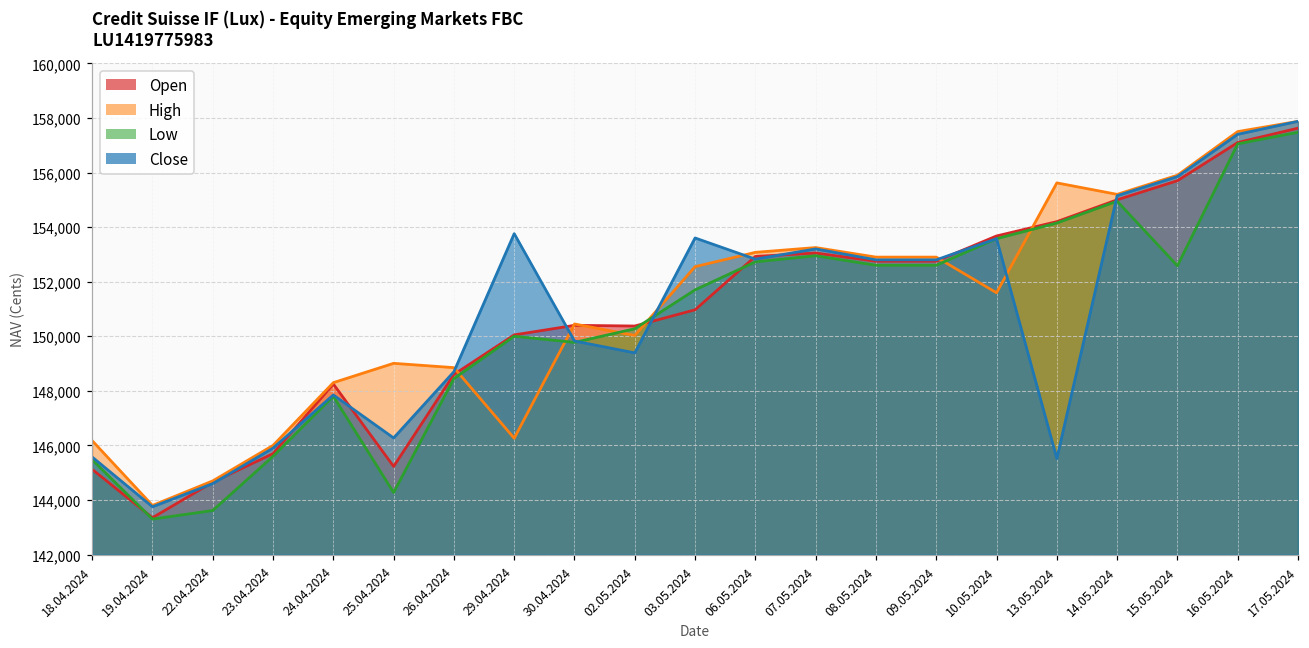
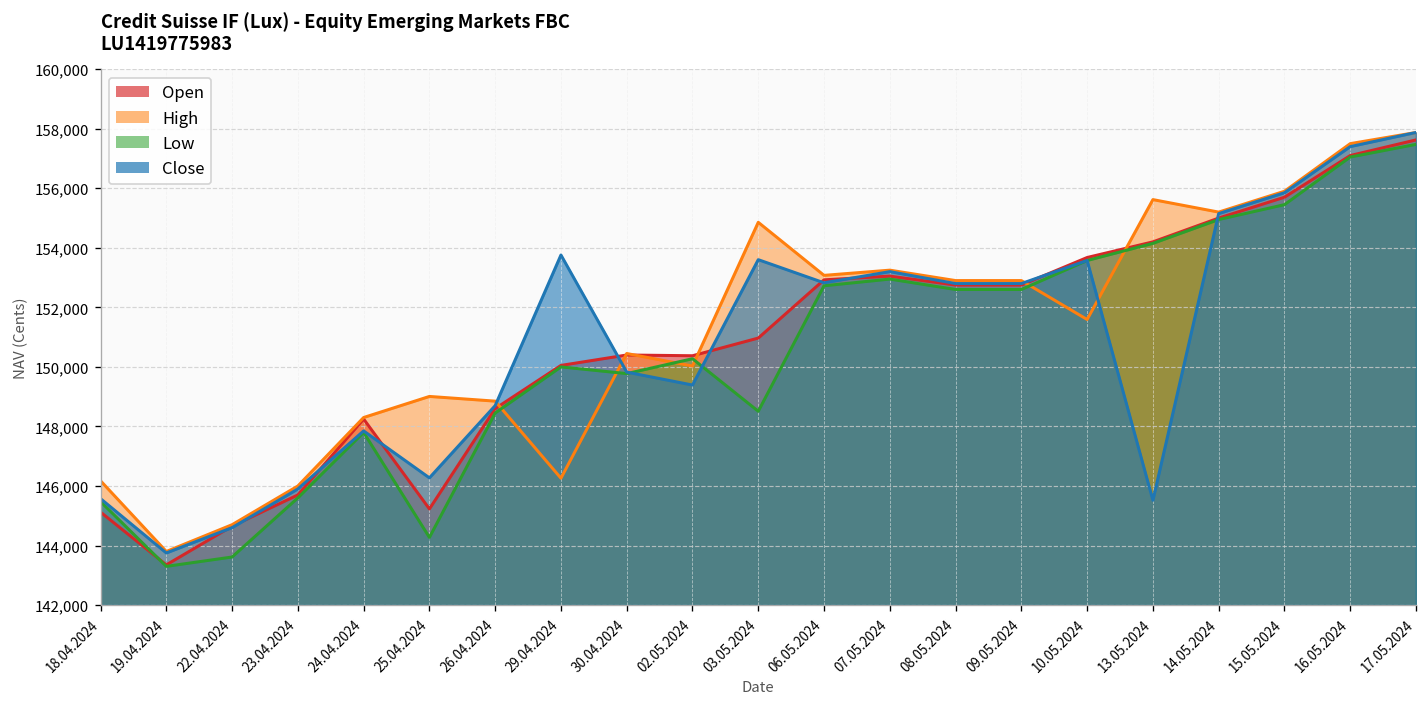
  {
    "Open": {
      "18.04.2024": "145,100",
      "25.04.2024": "145,200",
      "03.05.2024": "151,000",
      "15.05.2024": "155,700",
      "17.05.2024": "157,600"
    },
    "High": {
      "18.04.2024": "146,200",
      "25.04.2024": "149,000",
      "26.04.2024": "148,900",
      "29.04.2024": "146,300",
      "02.05.2024": "150,000",
-     "03.05.2024": "152,600",
+     "03.05.2024": "154,900",
      "06.05.2024": "153,100",
      "10.05.2024": "151,600",
      "13.05.2024": "155,600"
    },
    "Low": {
      "22.04.2024": "143,600",
      "25.04.2024": "144,300",
      "26.04.2024": "148,500",
-     "03.05.2024": "151,700",
+     "03.05.2024": "148,500",
      "08.05.2024": "152,600",
      "09.05.2024": "152,600",
-     "15.05.2024": "152,600",
+     "15.05.2024": "155,500",
      "17.05.2024": "157,500"
    },
    "Close": {
      "25.04.2024": "146,300",
      "29.04.2024": "153,800",
      "02.05.2024": "149,400",
      "03.05.2024": "153,600",
      "13.05.2024": "145,500"
    }
  }
